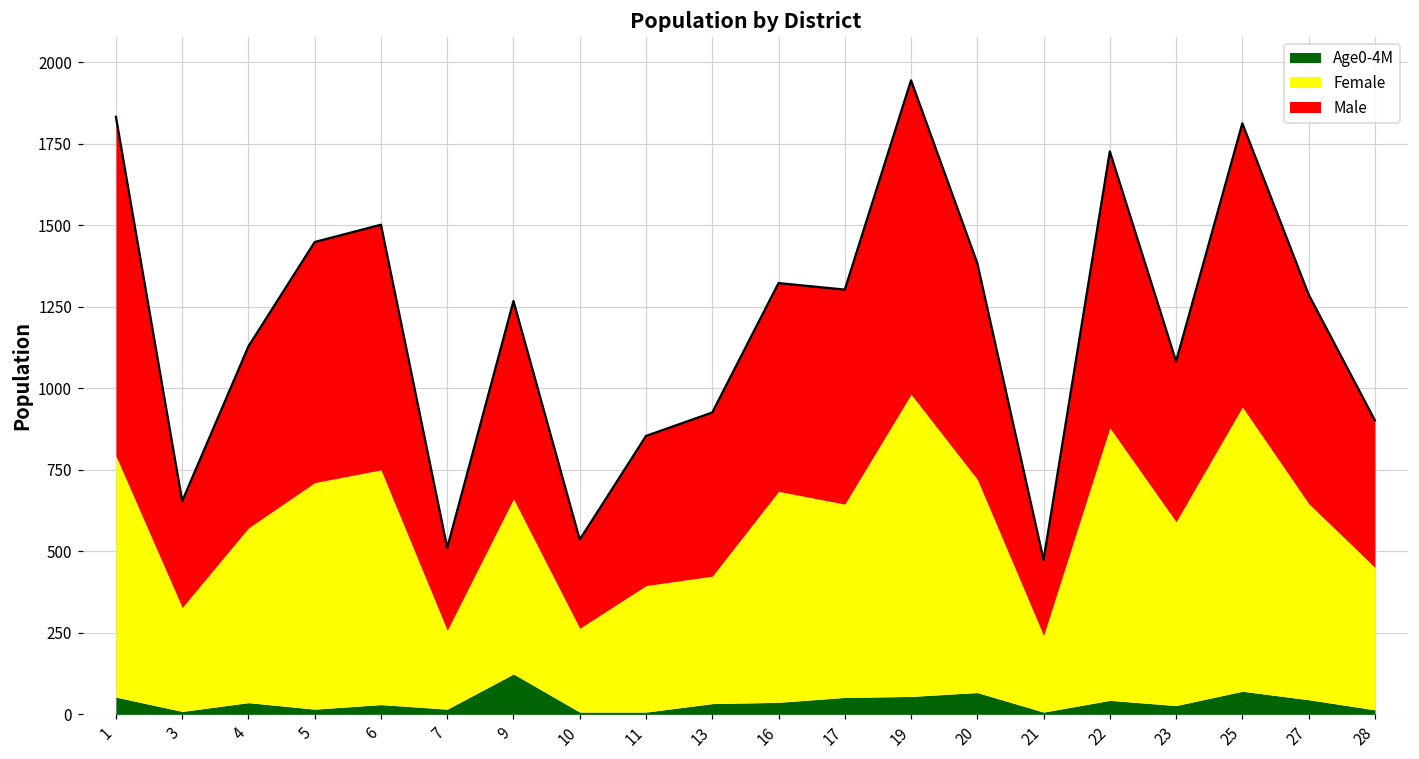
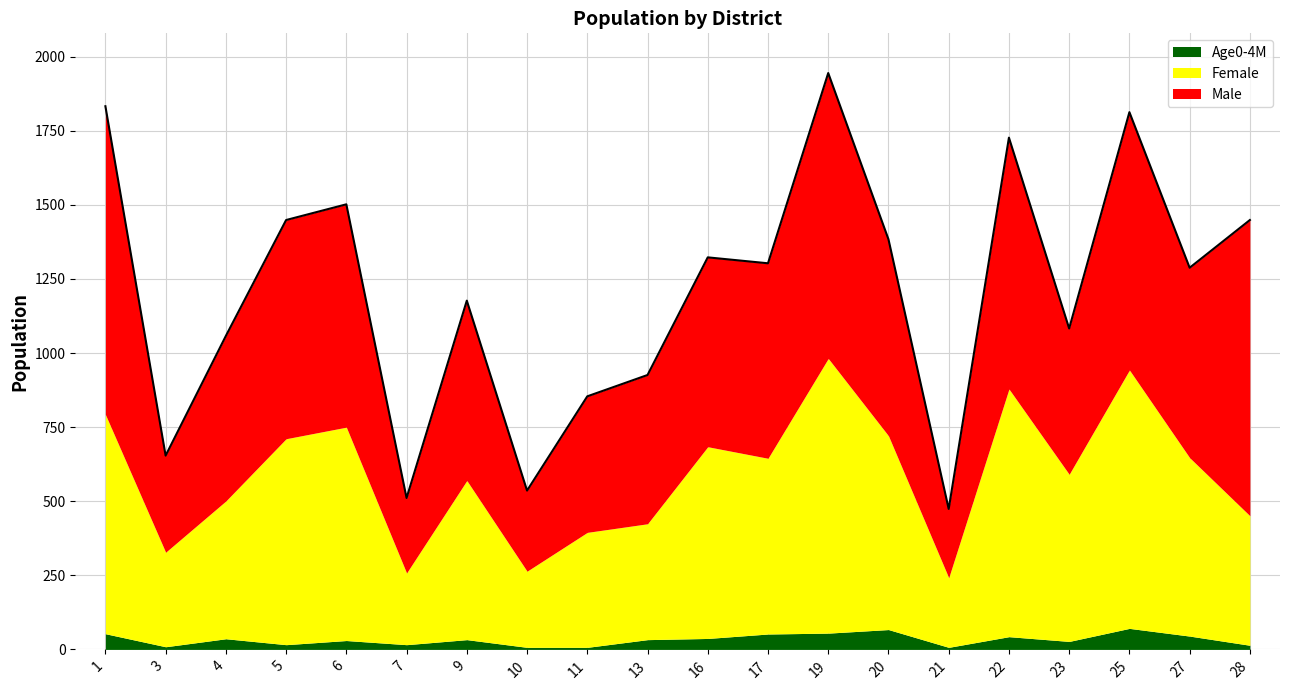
  {
    "Age0-4M": {
-     "9": 120
+     "9": 30
    },
    "Female": {
-     "4": 540
+     "4": 470
    },
    "Male": {
      "1": 1040,
      "3": 330,
      "4": 560,
      "5": 740,
      "6": 750,
      "7": 250,
      "9": 610,
      "10": 270,
      "11": 460,
      "13": 500,
      "16": 640,
      "17": 660,
      "19": 960,
      "20": 660,
      "21": 230,
      "22": 850,
      "23": 490,
      "25": 870,
      "27": 640,
-     "28": 450
+     "28": 1000
    }
  }
